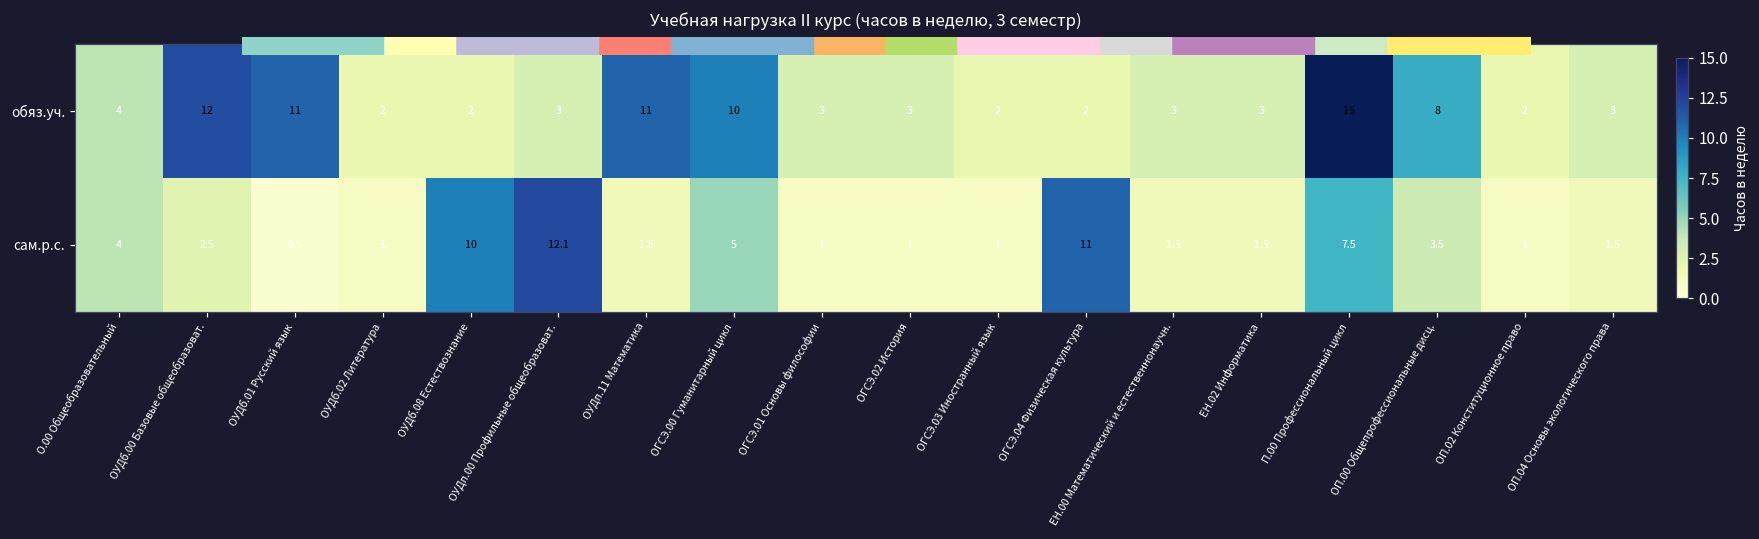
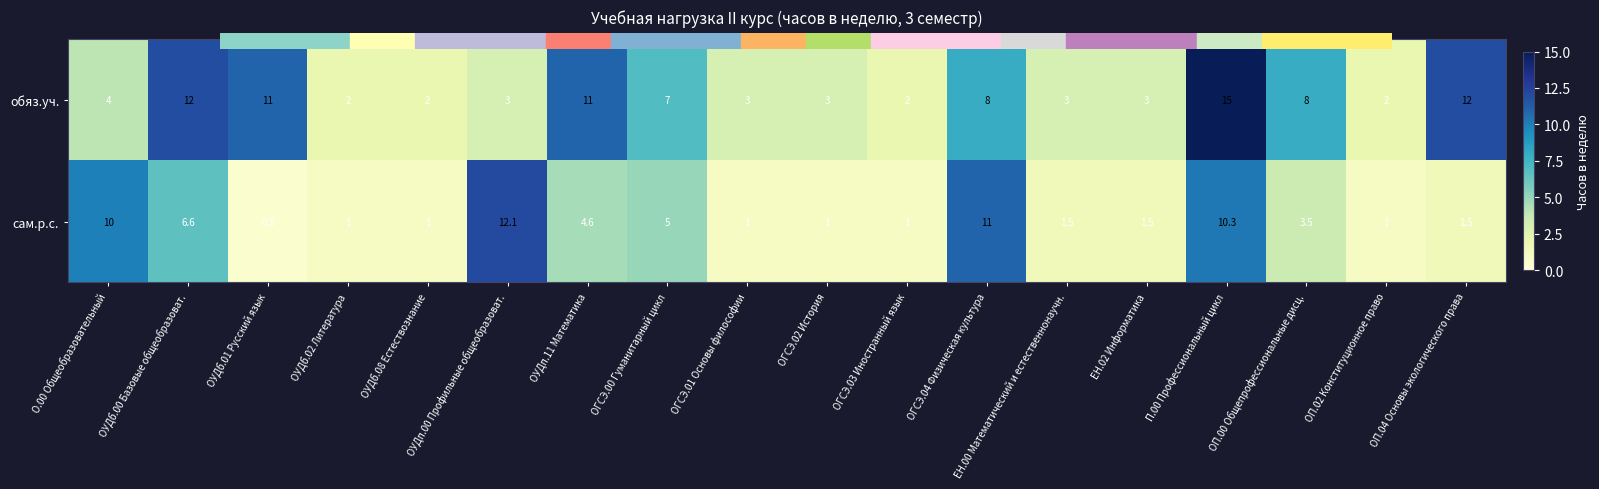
  {
    "обяз.уч.": {
      "О.00 Общеобразовательный": 4,
      "ОУДб.00 Базовые общеобразоват.": 12,
      "ОУДб.01 Русский язык": 11,
      "ОУДб.02 Литература": 2,
      "ОУДб.08 Естествознание": 2,
      "ОУДп.00 Профильные общеобразоват.": 3,
      "ОУДп.11 Математика": 11,
-     "ОГСЭ.00 Гуманитарный цикл": 10,
+     "ОГСЭ.00 Гуманитарный цикл": 7,
      "ОГСЭ.01 Основы философии": 3,
      "ОГСЭ.02 История": 3,
      "ОГСЭ.03 Иностранный язык": 2,
-     "ОГСЭ.04 Физическая культура": 2,
+     "ОГСЭ.04 Физическая культура": 8,
      "ЕН.00 Математический и естественнонаучн.": 3,
      "ЕН.02 Информатика": 3,
      "П.00 Профессиональный цикл": 15,
      "ОП.00 Общепрофессиональные дисц.": 8,
      "ОП.02 Конституционное право": 2,
-     "ОП.04 Основы экологического права": 3
+     "ОП.04 Основы экологического права": 12
    },
    "сам.р.с.": {
-     "О.00 Общеобразовательный": 4,
-     "ОУДб.00 Базовые общеобразоват.": 2.5,
+     "О.00 Общеобразовательный": 10,
+     "ОУДб.00 Базовые общеобразоват.": 6.6,
      "ОУДб.01 Русский язык": 0.5,
      "ОУДб.02 Литература": 1,
-     "ОУДб.08 Естествознание": 10,
+     "ОУДб.08 Естествознание": 1,
      "ОУДп.00 Профильные общеобразоват.": 12.1,
-     "ОУДп.11 Математика": 1.5,
+     "ОУДп.11 Математика": 4.6,
      "ОГСЭ.00 Гуманитарный цикл": 5,
      "ОГСЭ.01 Основы философии": 1,
      "ОГСЭ.02 История": 1,
      "ОГСЭ.03 Иностранный язык": 1,
      "ОГСЭ.04 Физическая культура": 11,
      "ЕН.00 Математический и естественнонаучн.": 1.5,
      "ЕН.02 Информатика": 1.5,
-     "П.00 Профессиональный цикл": 7.5,
+     "П.00 Профессиональный цикл": 10.3,
      "ОП.00 Общепрофессиональные дисц.": 3.5,
      "ОП.02 Конституционное право": 1,
      "ОП.04 Основы экологического права": 1.5
    }
  }
